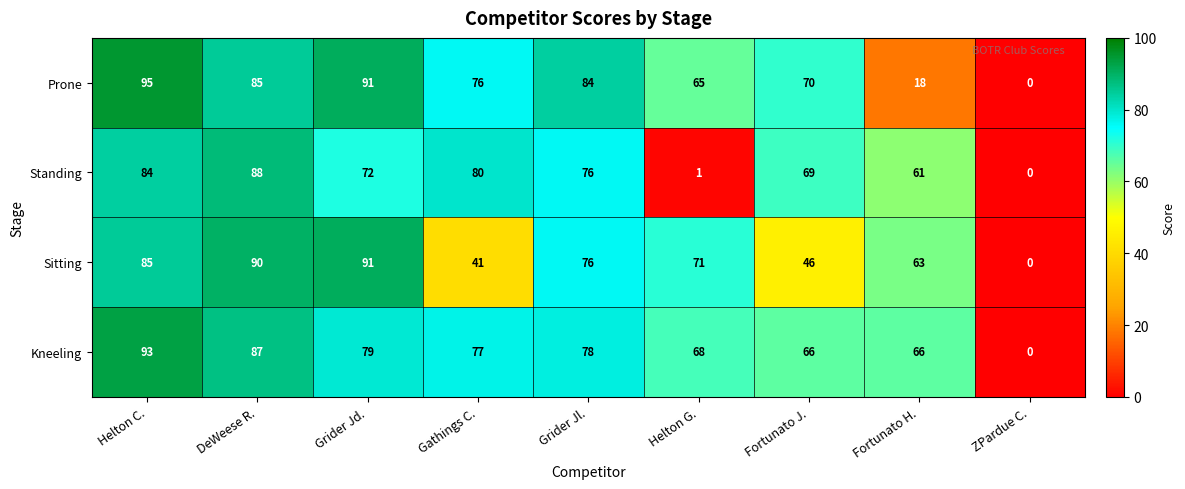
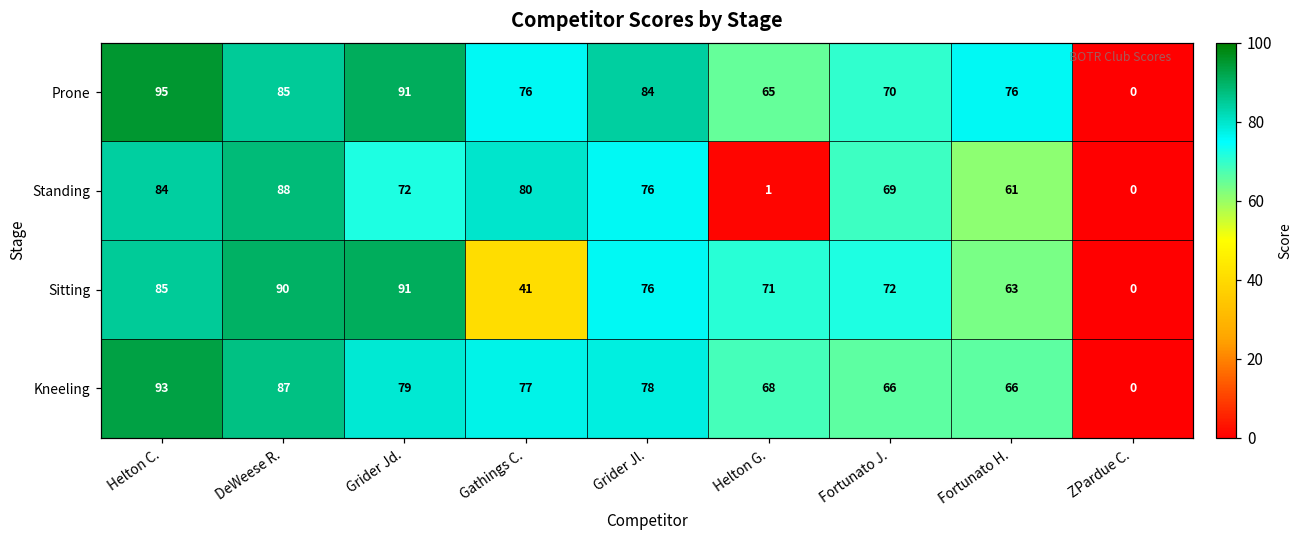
  {
    "Prone": {
      "Helton C.": 95,
      "DeWeese R.": 85,
      "Grider Jd.": 91,
      "Gathings C.": 76,
      "Grider Jl.": 84,
      "Helton G.": 65,
      "Fortunato J.": 70,
-     "Fortunato H.": 18
+     "Fortunato H.": 76
    },
    "Standing": {
      "Helton C.": 84,
      "DeWeese R.": 88,
      "Grider Jd.": 72,
      "Gathings C.": 80,
      "Grider Jl.": 76,
      "Helton G.": 1,
      "Fortunato J.": 69,
      "Fortunato H.": 61,
      "ZPardue C.": 0
    },
    "Sitting": {
      "Helton C.": 85,
      "DeWeese R.": 90,
      "Grider Jd.": 91,
      "Gathings C.": 41,
      "Grider Jl.": 76,
      "Helton G.": 71,
-     "Fortunato J.": 46,
+     "Fortunato J.": 72,
      "Fortunato H.": 63,
      "ZPardue C.": 0
    },
    "Kneeling": {
      "Helton C.": 93,
      "DeWeese R.": 87,
      "Grider Jd.": 79,
      "Gathings C.": 77,
      "Grider Jl.": 78,
      "Helton G.": 68,
      "Fortunato J.": 66,
      "Fortunato H.": 66,
      "ZPardue C.": 0
    }
  }
